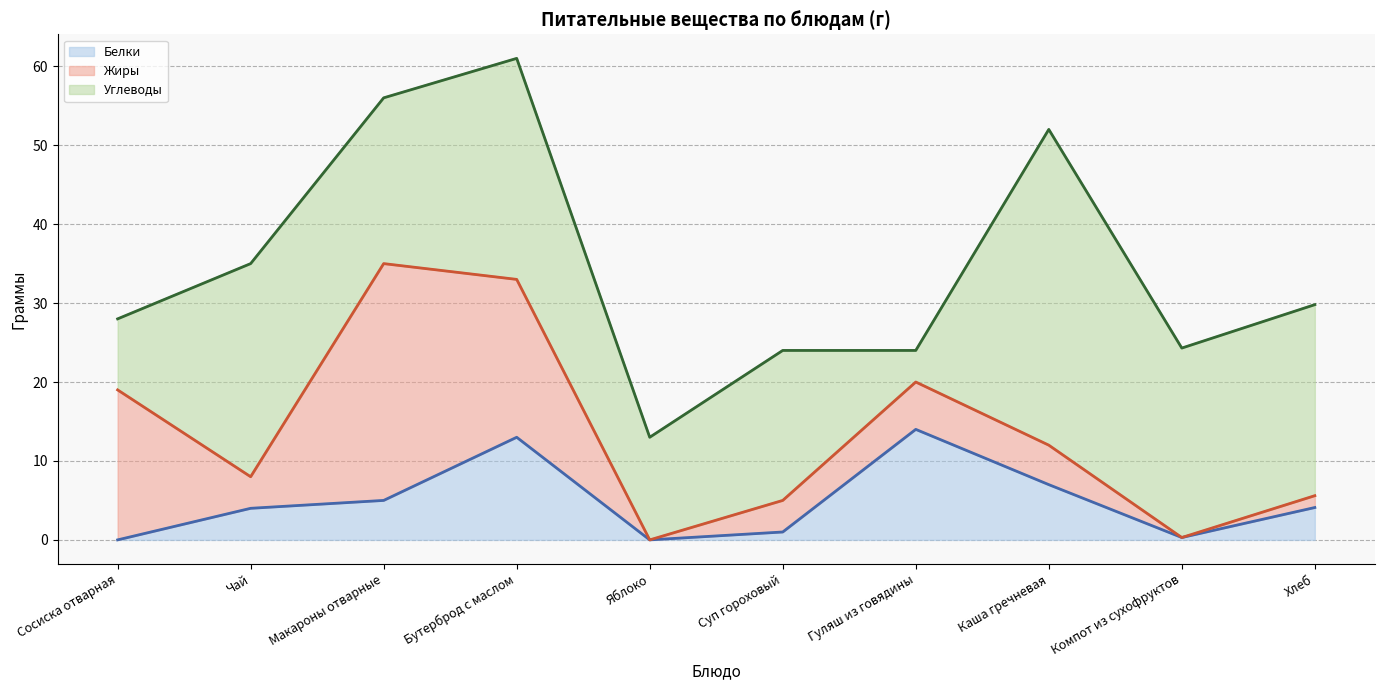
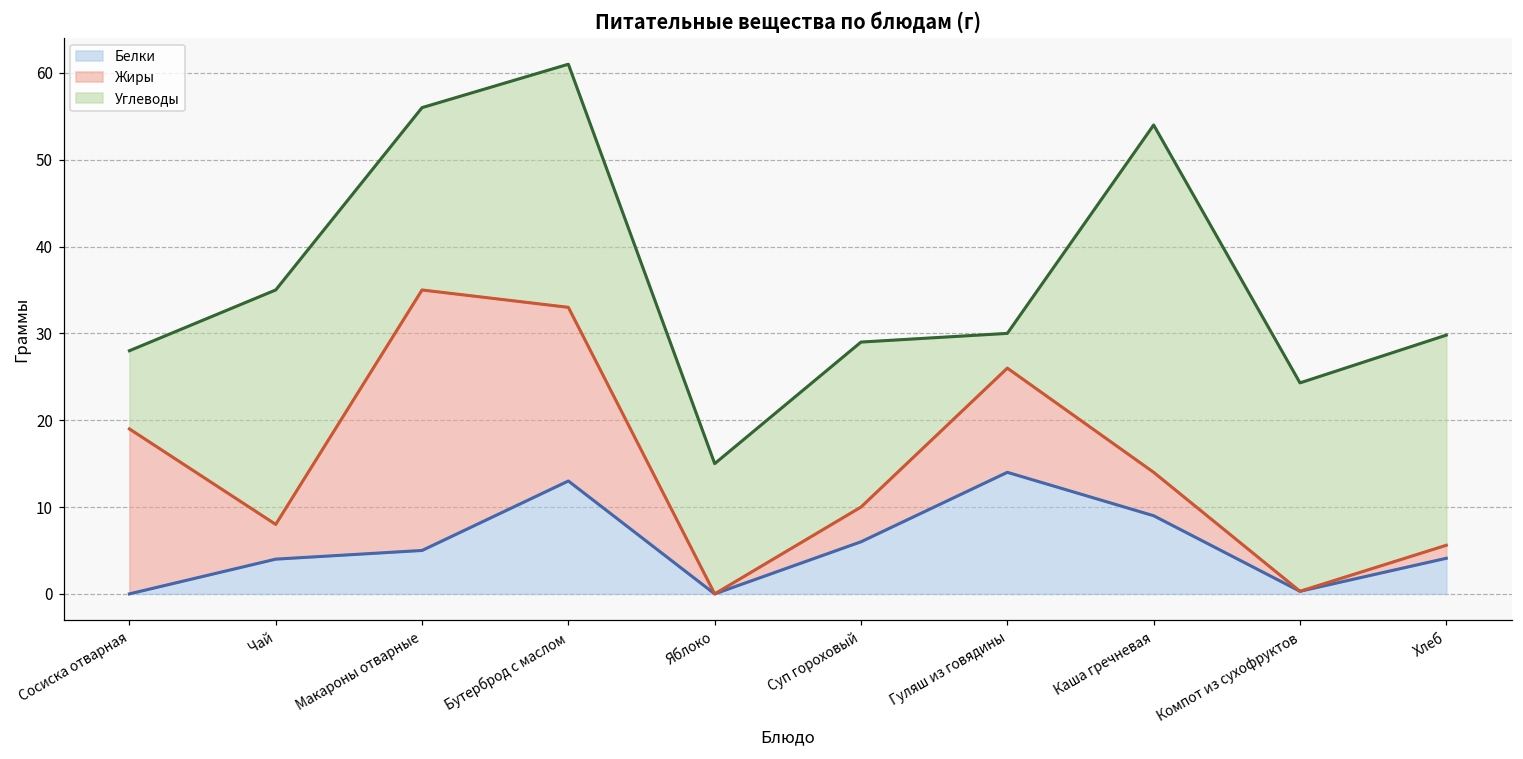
  {
    "Белки": {
      "Сосиска отварная": 0,
      "Чай": 4,
      "Макароны отварные": 5,
      "Бутерброд с маслом": 13,
-     "Суп гороховый": 1,
+     "Суп гороховый": 6,
      "Гуляш из говядины": 14,
-     "Каша гречневая": 7,
+     "Каша гречневая": 9,
      "Хлеб": 4
    },
    "Жиры": {
      "Сосиска отварная": 19,
      "Чай": 4,
      "Макароны отварные": 30,
      "Бутерброд с маслом": 20,
      "Суп гороховый": 4,
-     "Гуляш из говядины": 6,
+     "Гуляш из говядины": 12,
      "Каша гречневая": 5,
      "Хлеб": 2
    },
    "Углеводы": {
      "Сосиска отварная": 9,
      "Чай": 27,
      "Макароны отварные": 21,
      "Бутерброд с маслом": 28,
-     "Яблоко": 13,
+     "Яблоко": 15,
      "Суп гороховый": 19,
      "Гуляш из говядины": 4,
      "Каша гречневая": 40,
      "Компот из сухофруктов": 24,
      "Хлеб": 24
    }
  }
